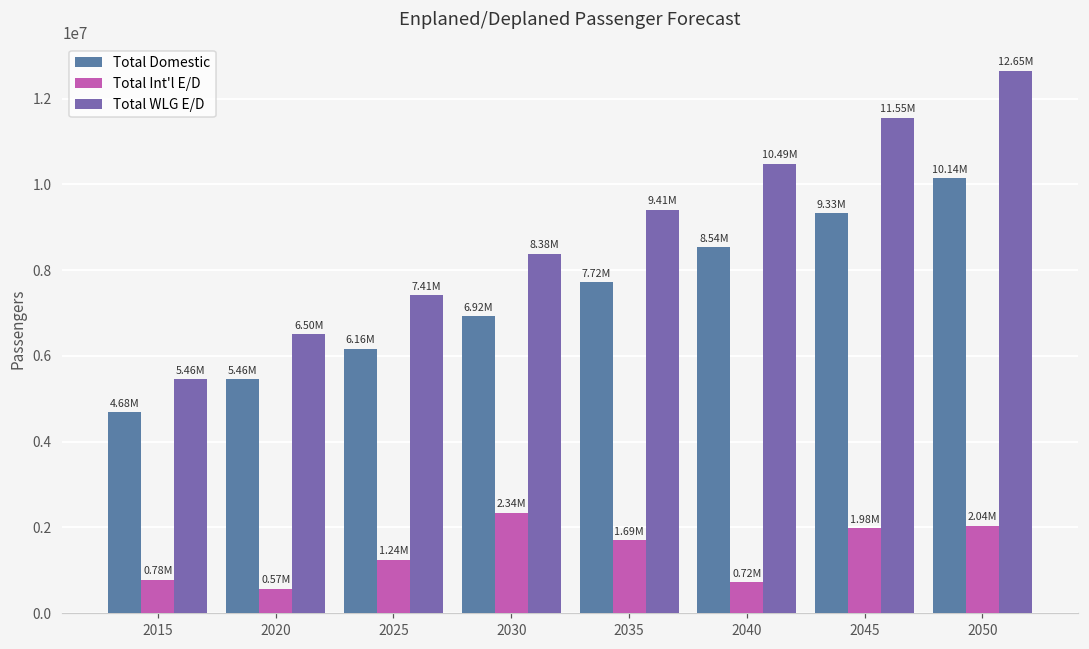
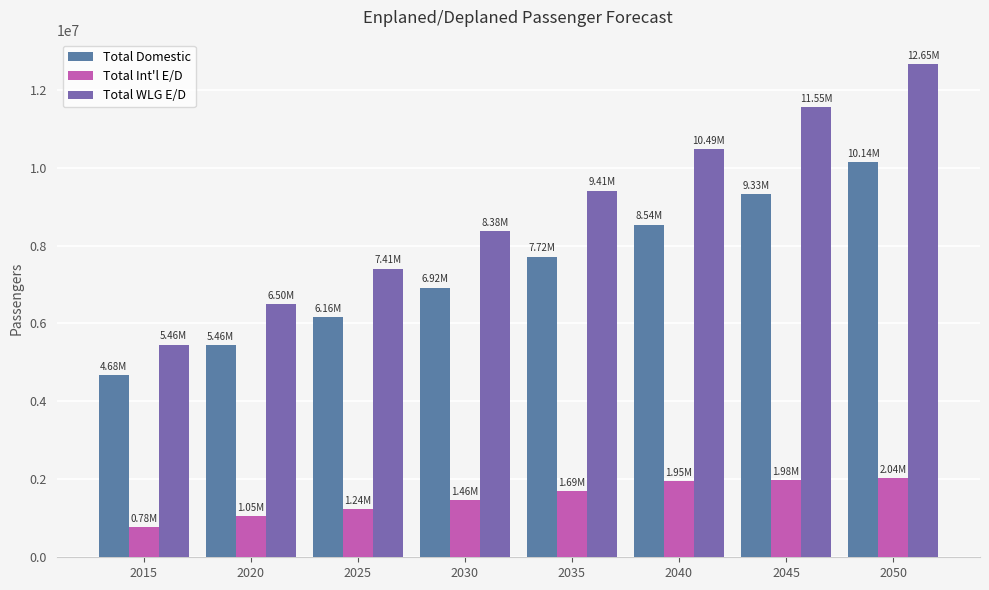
  {
    "Total Int'l E/D": {
      "2015": "0.78M",
-     "2020": "0.57M",
+     "2020": "1.05M",
      "2025": "1.24M",
-     "2030": "2.34M",
+     "2030": "1.46M",
      "2035": "1.69M",
-     "2040": "0.72M",
+     "2040": "1.95M",
      "2045": "1.98M",
      "2050": "2.04M"
    }
  }
